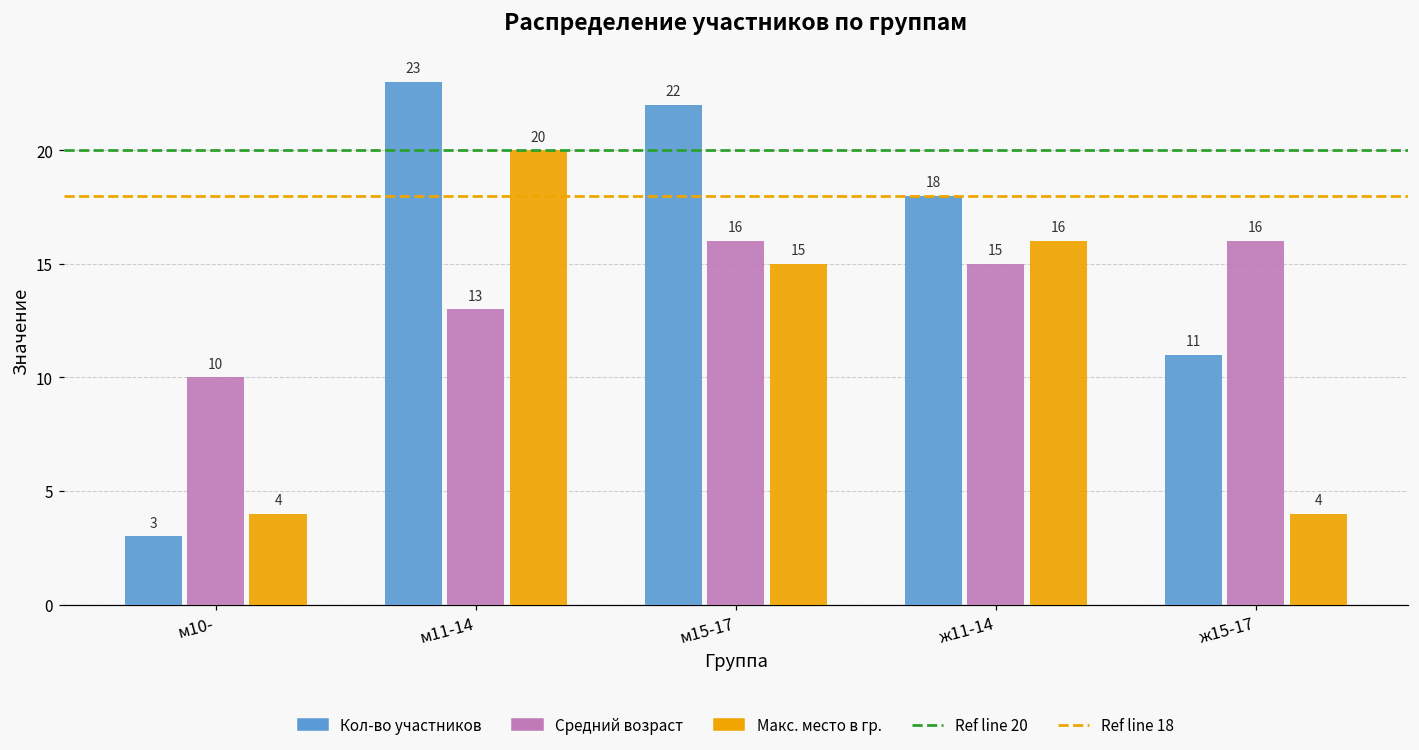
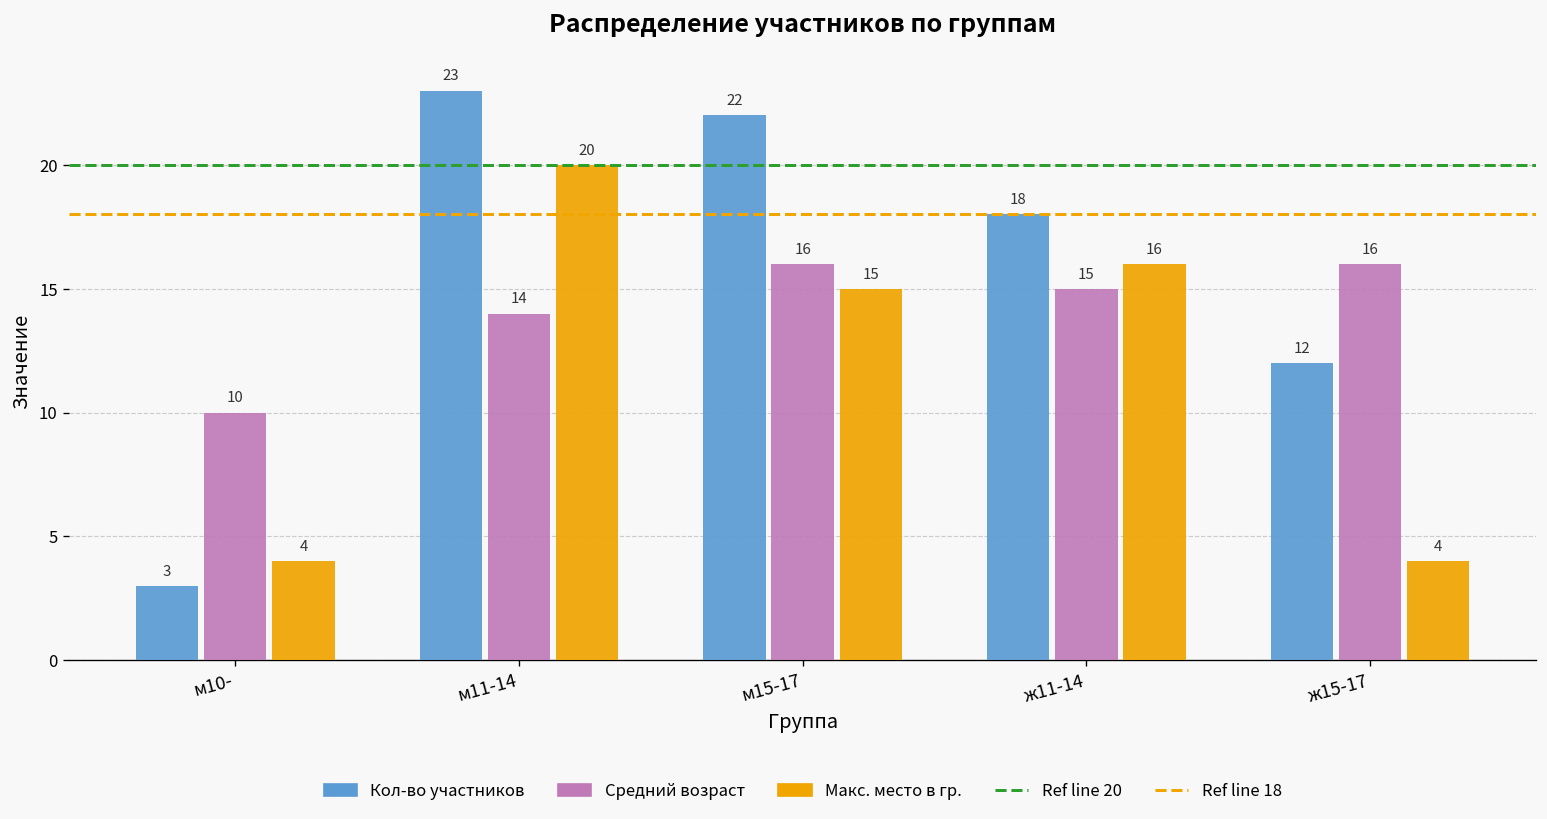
  {
    "Кол-во участников": {
      "м10-": 3,
      "м11-14": 23,
      "м15-17": 22,
      "ж11-14": 18,
-     "ж15-17": 11
+     "ж15-17": 12
    },
    "Средний возраст": {
      "м10-": 10,
-     "м11-14": 13,
+     "м11-14": 14,
      "м15-17": 16,
      "ж11-14": 15,
      "ж15-17": 16
    },
    "Макс. место в гр.": {
      "м10-": 4,
      "м11-14": 20,
      "м15-17": 15,
      "ж11-14": 16,
      "ж15-17": 4
    }
  }
